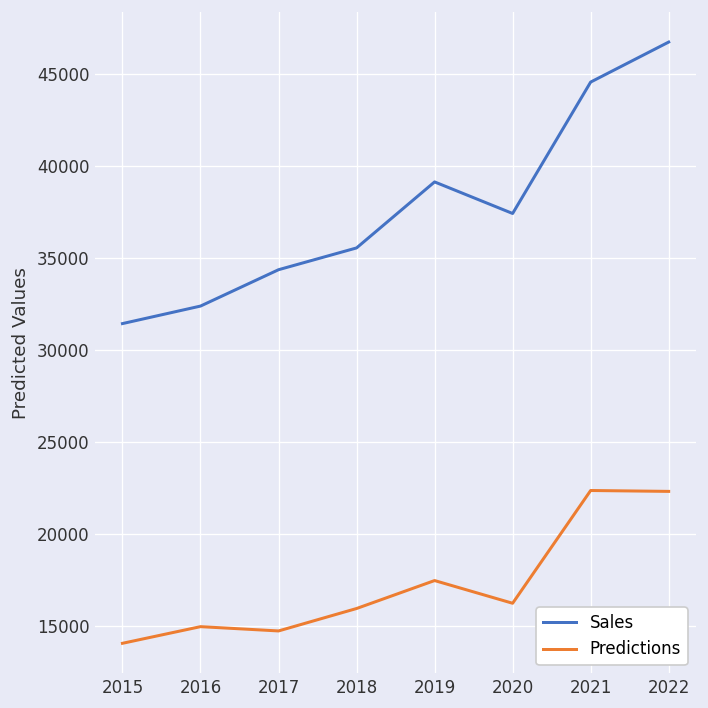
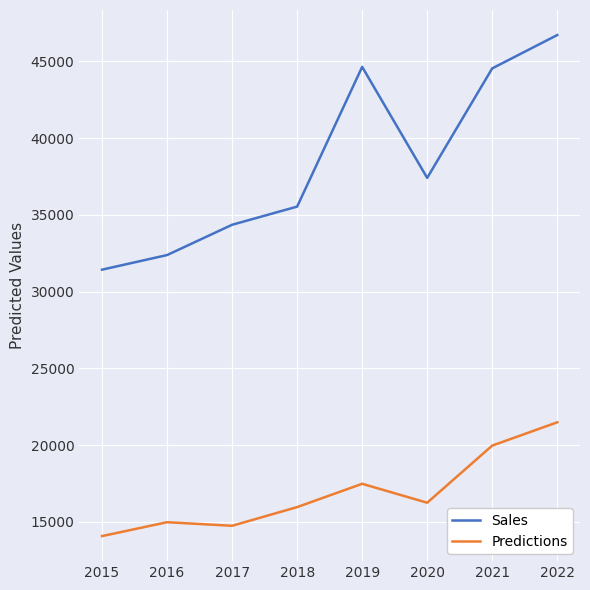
  {
    "Sales": {
      "2015": 31400,
      "2016": 32400,
      "2017": 34400,
      "2018": 35500,
-     "2019": 39100,
+     "2019": 44600,
      "2020": 37400,
      "2021": 44500,
      "2022": 46700
    },
    "Predictions": {
      "2015": 14100,
      "2016": 15000,
      "2017": 14700,
      "2018": 16000,
      "2019": 17500,
      "2020": 16200,
-     "2021": 22400,
-     "2022": 22300
+     "2021": 20000,
+     "2022": 21500
    }
  }
